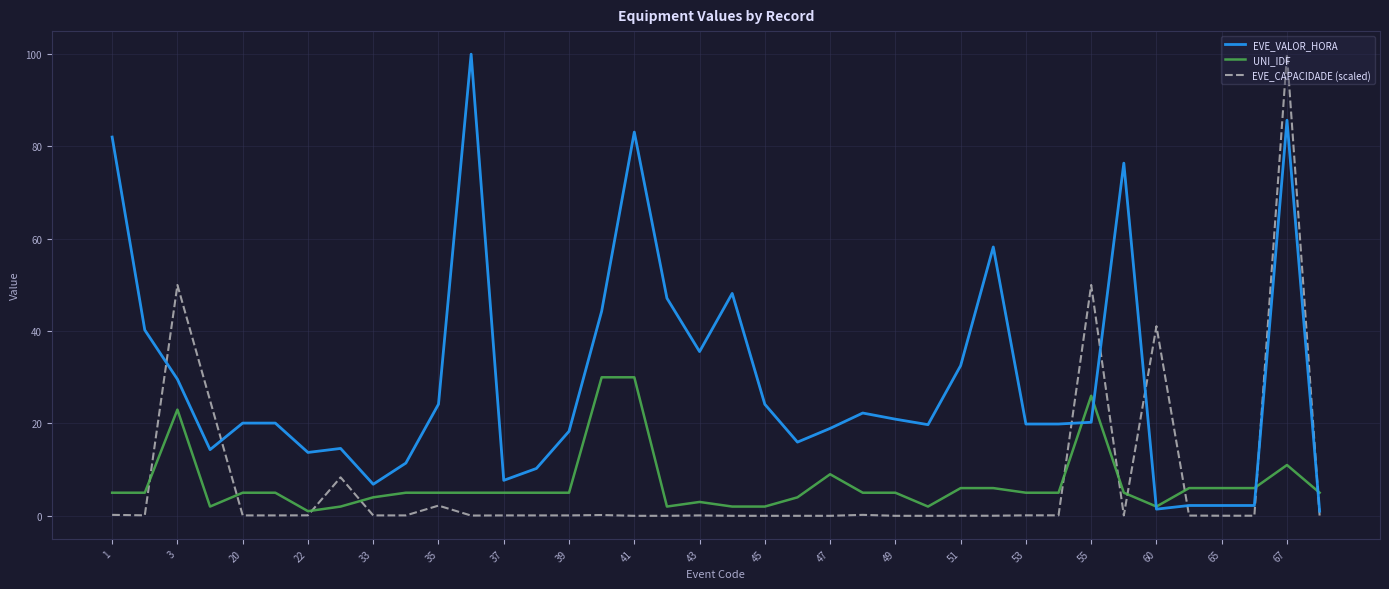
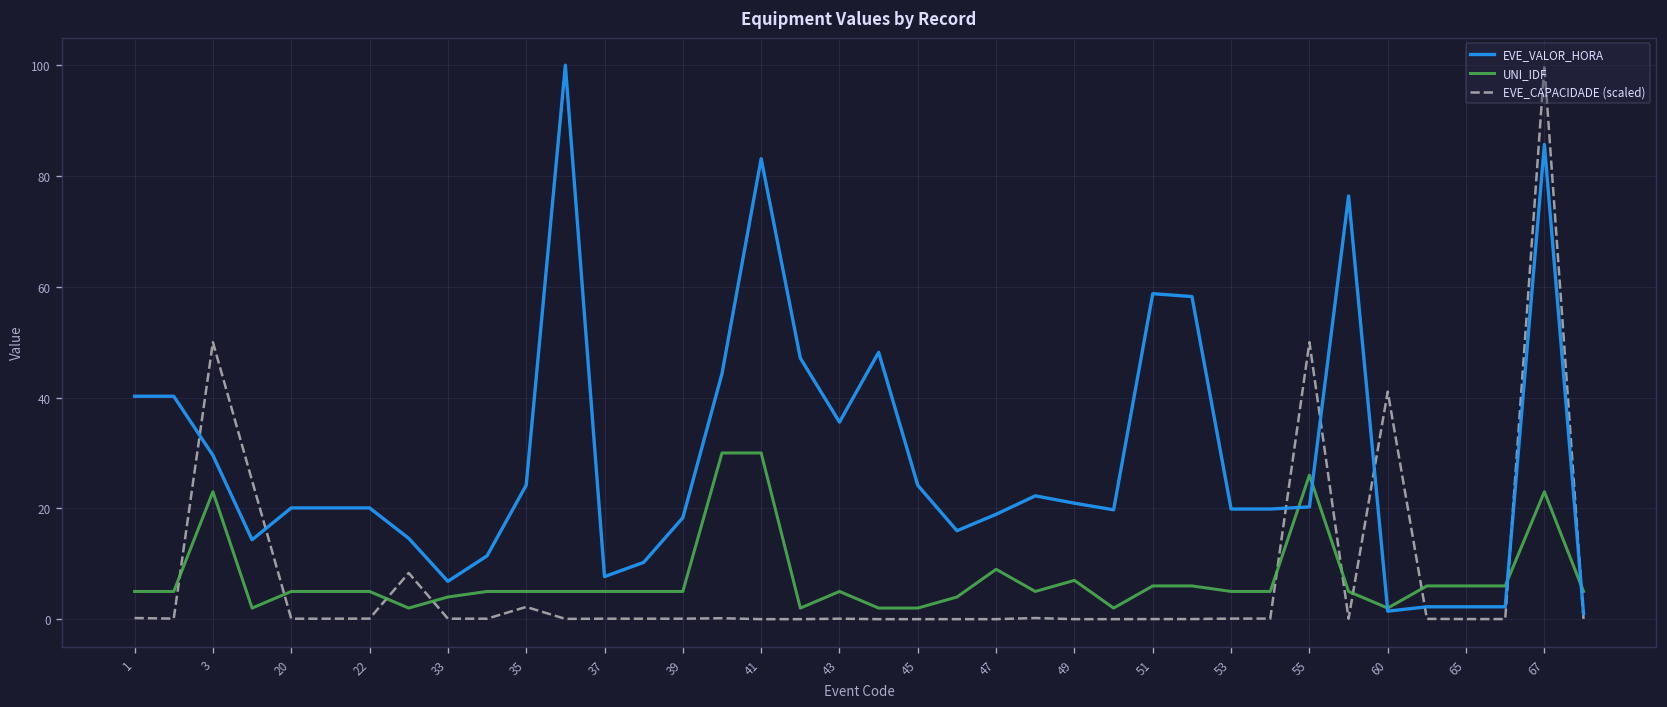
  {
    "EVE_VALOR_HORA": {
-     "1": 82,
+     "1": 40,
      "3": 30,
      "20": 20,
-     "22": 14,
+     "22": 20,
      "33": 7,
      "35": 24,
      "37": 8,
      "39": 18,
      "41": 83,
      "43": 36,
      "45": 24,
      "47": 19,
      "49": 21,
-     "51": 33,
+     "51": 59,
      "53": 20,
      "55": 20,
      "65": 2,
      "67": 86
    },
    "UNI_IDF": {
      "1": 5,
      "3": 23,
      "20": 5,
-     "22": 1,
+     "22": 5,
      "33": 4,
      "35": 5,
      "37": 5,
      "39": 5,
      "41": 30,
-     "43": 3,
+     "43": 5,
      "45": 2,
      "47": 9,
-     "49": 5,
+     "49": 7,
      "51": 6,
      "53": 5,
      "55": 26,
      "65": 6,
-     "67": 11
+     "67": 23
    },
    "EVE_CAPACIDADE (scaled)": {
      "1": 0,
      "3": 50,
      "20": 0,
      "22": 0,
      "33": 0,
      "35": 2,
      "37": 0,
      "39": 0,
      "41": 0,
      "43": 0,
      "45": 0,
      "47": 0,
      "49": 0,
      "51": 0,
      "53": 0,
      "55": 50,
      "60": 41,
      "65": 0
    }
  }
